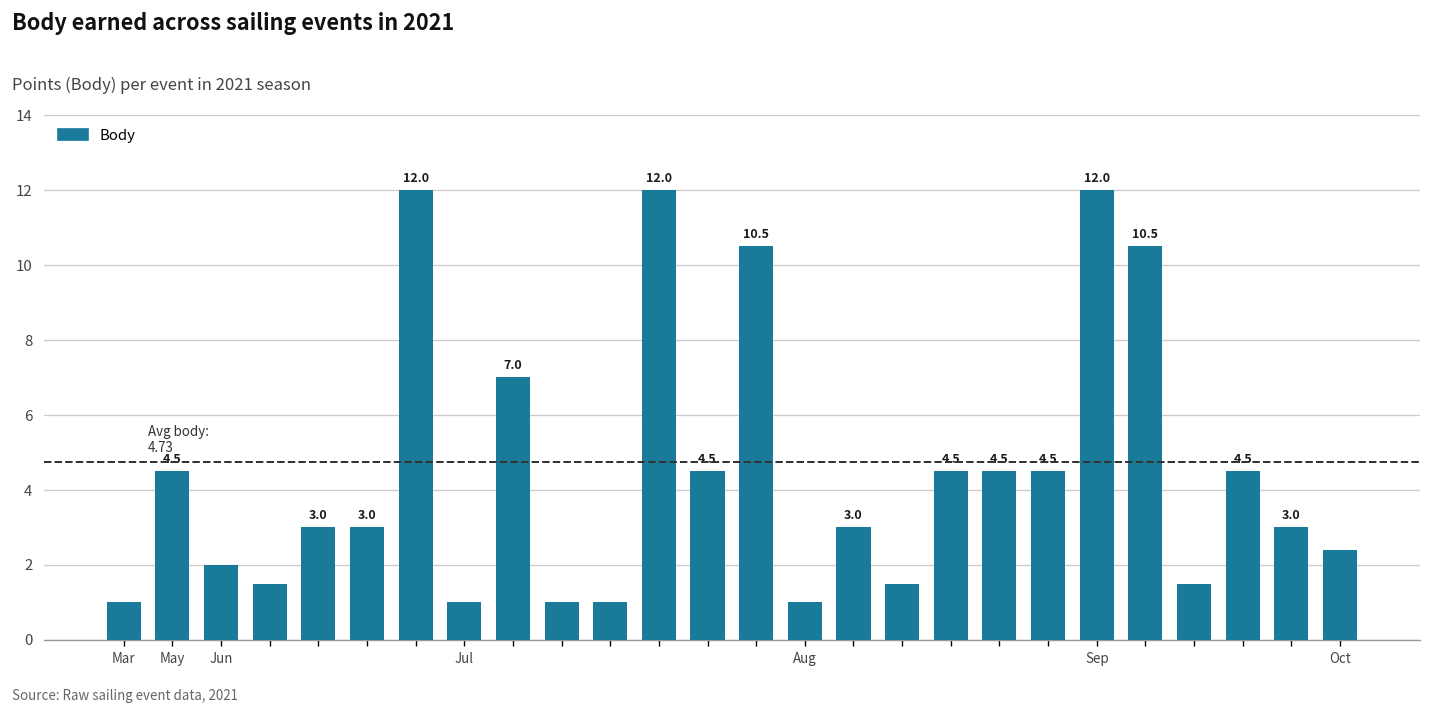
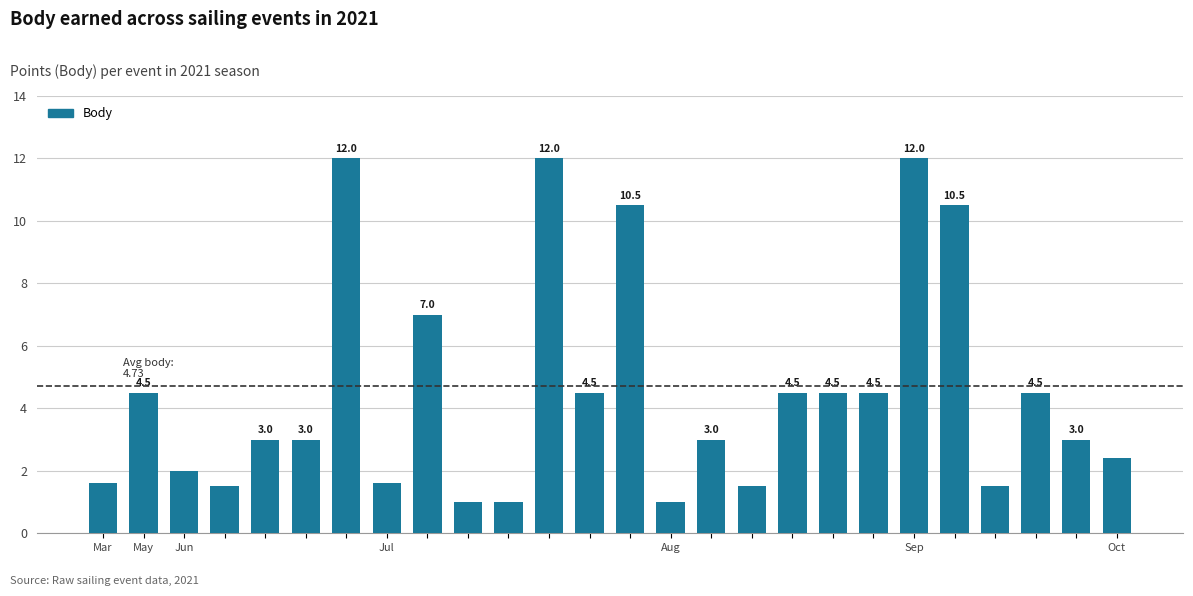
  {
-   "Mar": 1.0,
+   "Mar": 1.6,
    "Jun": 2.0,
-   "Jul": 1.0,
+   "Jul": 1.6,
    "Aug": 1.0,
    "Oct": 2.4
  }
